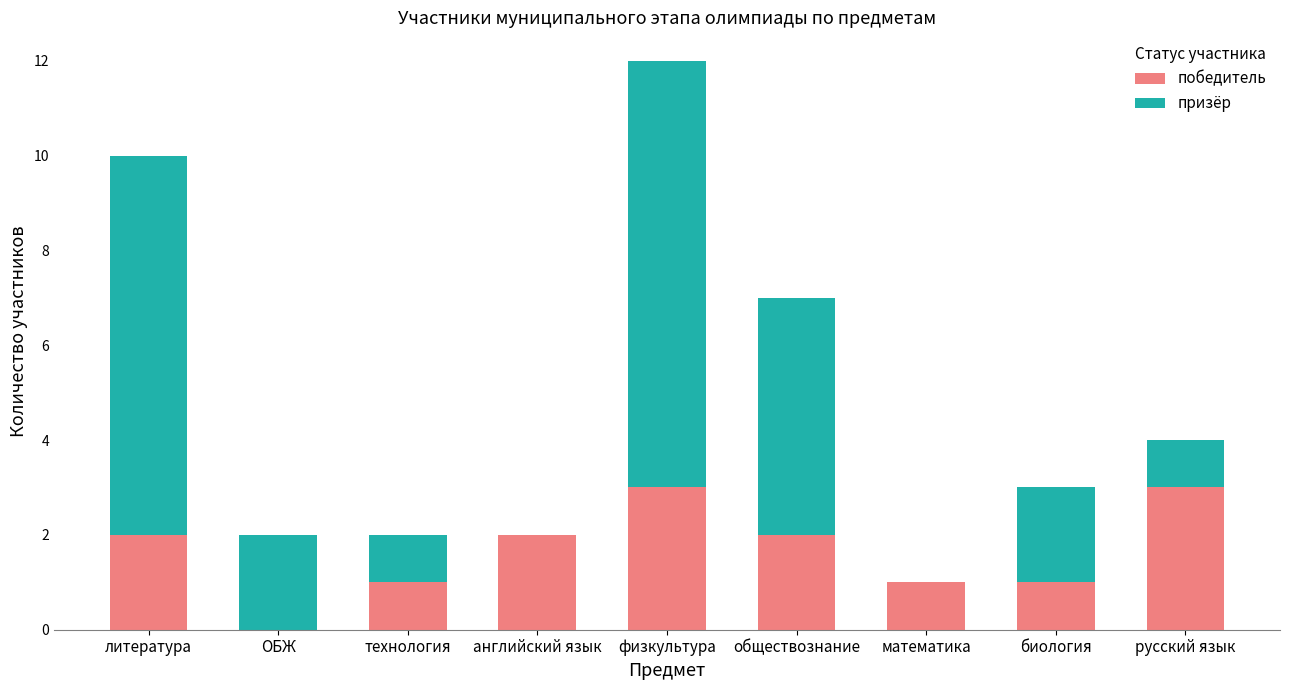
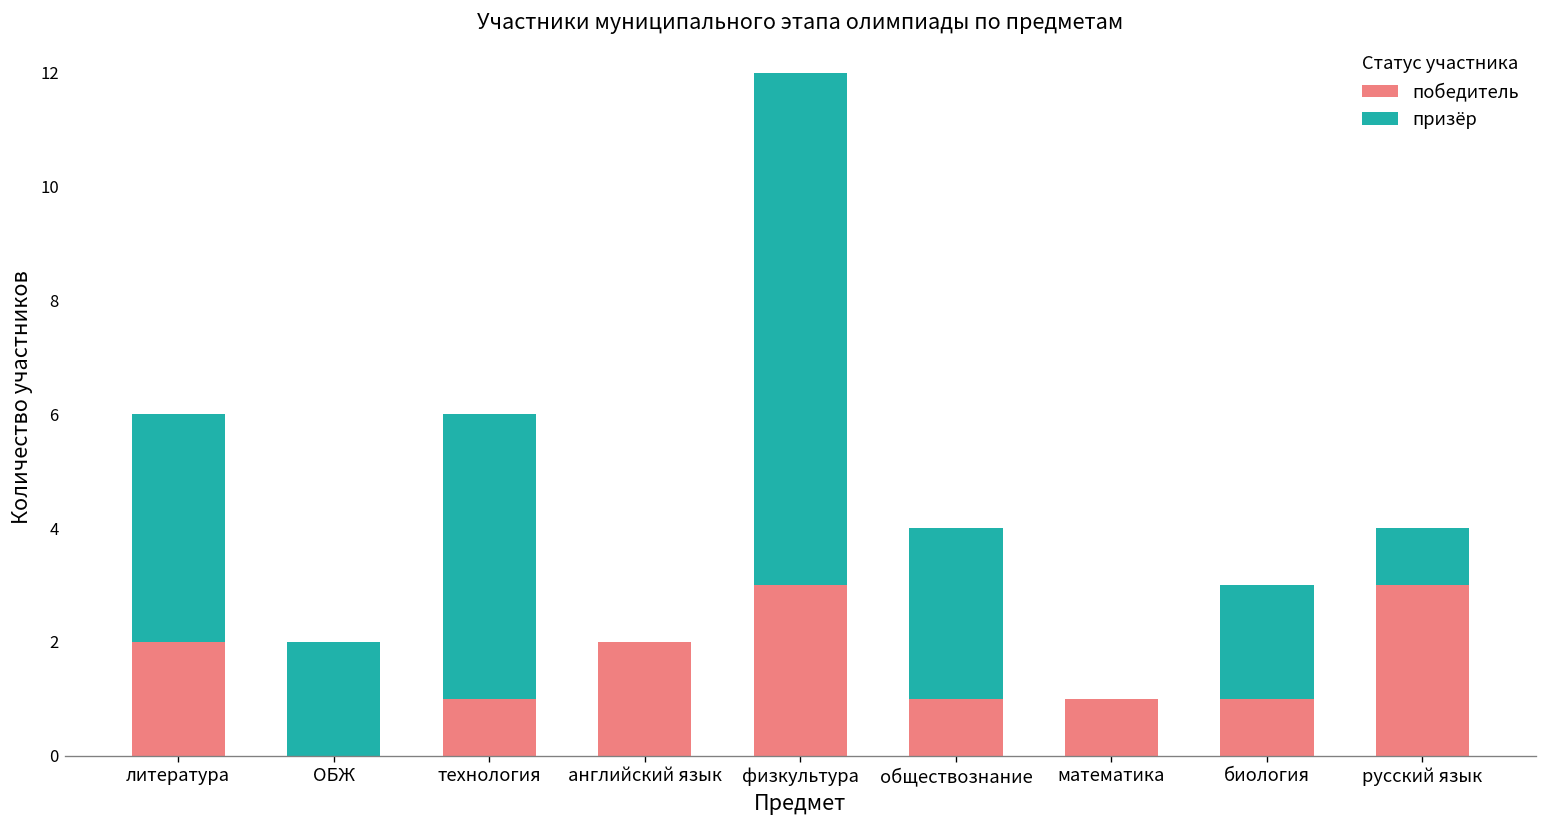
  {
    "победитель": {
      "литература": 2,
      "ОБЖ": 0,
      "технология": 1,
      "английский язык": 2,
      "физкультура": 3,
-     "обществознание": 2,
+     "обществознание": 1,
      "математика": 1,
      "биология": 1,
      "русский язык": 3
    },
    "призёр": {
-     "литература": 8,
+     "литература": 4,
      "ОБЖ": 2,
-     "технология": 1,
+     "технология": 5,
      "английский язык": 0,
      "физкультура": 9,
-     "обществознание": 5,
+     "обществознание": 3,
      "математика": 0,
      "биология": 2,
      "русский язык": 1
    }
  }
